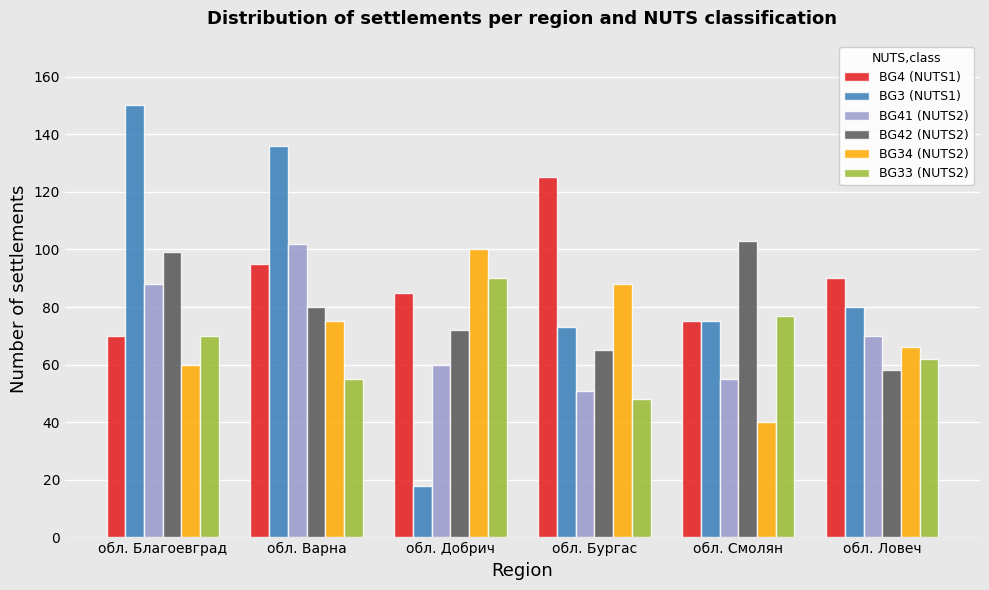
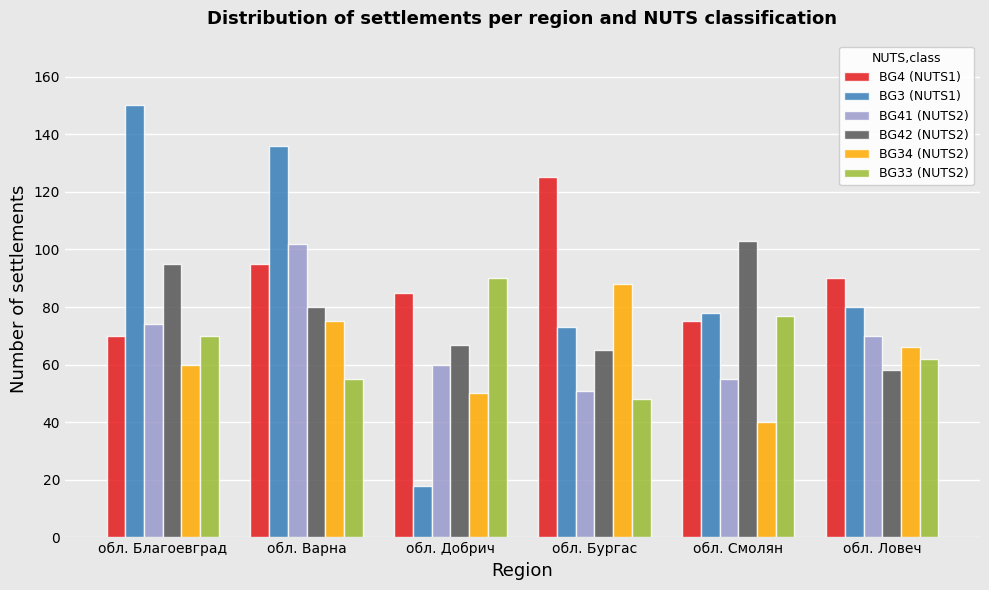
  {
    "BG4 (NUTS1)": {
      "обл. Благоевград": 70,
      "обл. Варна": 95,
      "обл. Добрич": 85,
      "обл. Бургас": 125,
      "обл. Смолян": 75,
      "обл. Ловеч": 90
    },
    "BG3 (NUTS1)": {
      "обл. Благоевград": 150,
      "обл. Варна": 136,
      "обл. Добрич": 18,
      "обл. Бургас": 73,
-     "обл. Смолян": 75,
+     "обл. Смолян": 78,
      "обл. Ловеч": 80
    },
    "BG41 (NUTS2)": {
-     "обл. Благоевград": 88,
+     "обл. Благоевград": 74,
      "обл. Варна": 102,
      "обл. Добрич": 60,
      "обл. Бургас": 51,
      "обл. Смолян": 55,
      "обл. Ловеч": 70
    },
    "BG42 (NUTS2)": {
-     "обл. Благоевград": 99,
+     "обл. Благоевград": 95,
      "обл. Варна": 80,
-     "обл. Добрич": 72,
+     "обл. Добрич": 67,
      "обл. Бургас": 65,
      "обл. Смолян": 103,
      "обл. Ловеч": 58
    },
    "BG34 (NUTS2)": {
      "обл. Благоевград": 60,
      "обл. Варна": 75,
-     "обл. Добрич": 100,
+     "обл. Добрич": 50,
      "обл. Бургас": 88,
      "обл. Смолян": 40,
      "обл. Ловеч": 66
    },
    "BG33 (NUTS2)": {
      "обл. Благоевград": 70,
      "обл. Варна": 55,
      "обл. Добрич": 90,
      "обл. Бургас": 48,
      "обл. Смолян": 77,
      "обл. Ловеч": 62
    }
  }
